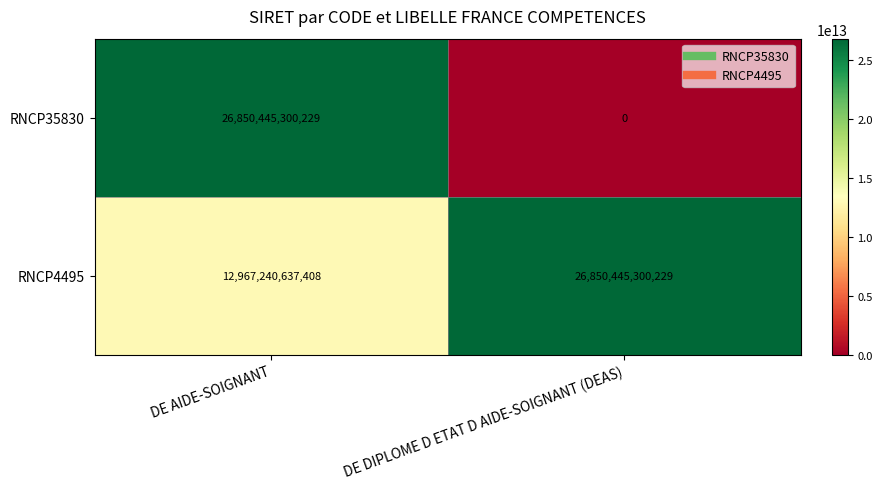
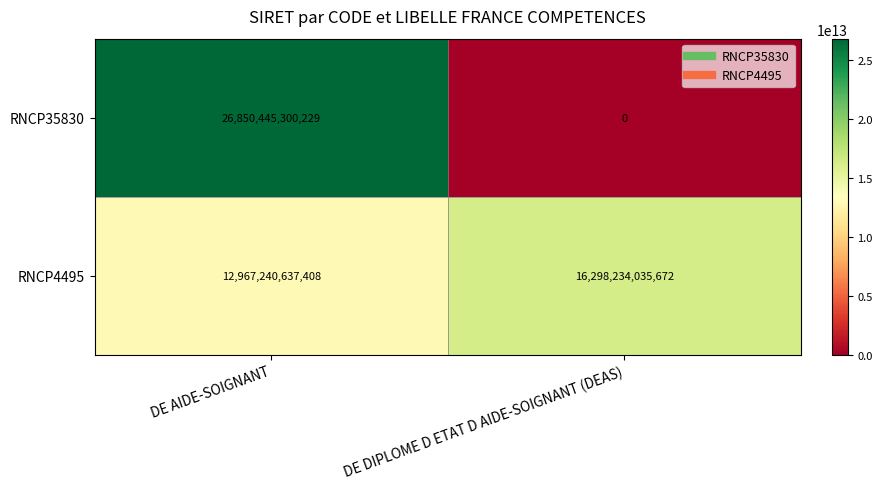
  {
    "RNCP35830": {
      "DE AIDE-SOIGNANT": "26,850,445,300,229",
      "DE DIPLOME D ETAT D AIDE-SOIGNANT (DEAS)": "0"
    },
    "RNCP4495": {
      "DE AIDE-SOIGNANT": "12,967,240,637,408",
-     "DE DIPLOME D ETAT D AIDE-SOIGNANT (DEAS)": "26,850,445,300,229"
+     "DE DIPLOME D ETAT D AIDE-SOIGNANT (DEAS)": "16,298,234,035,672"
    }
  }
